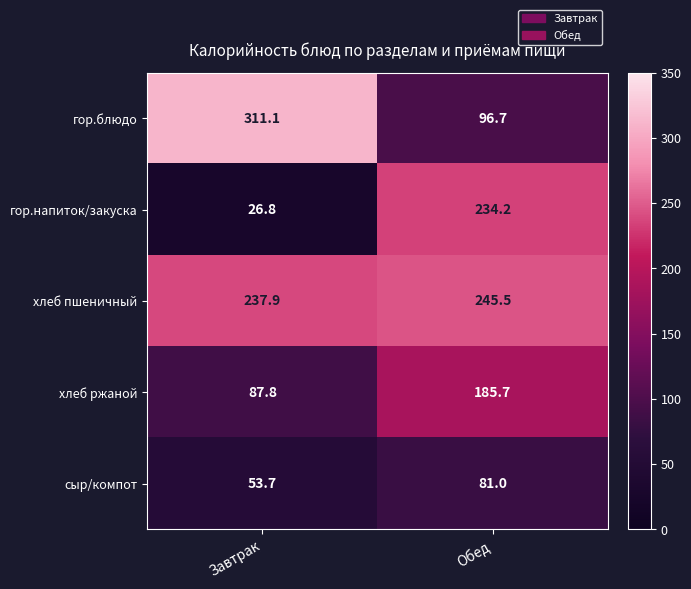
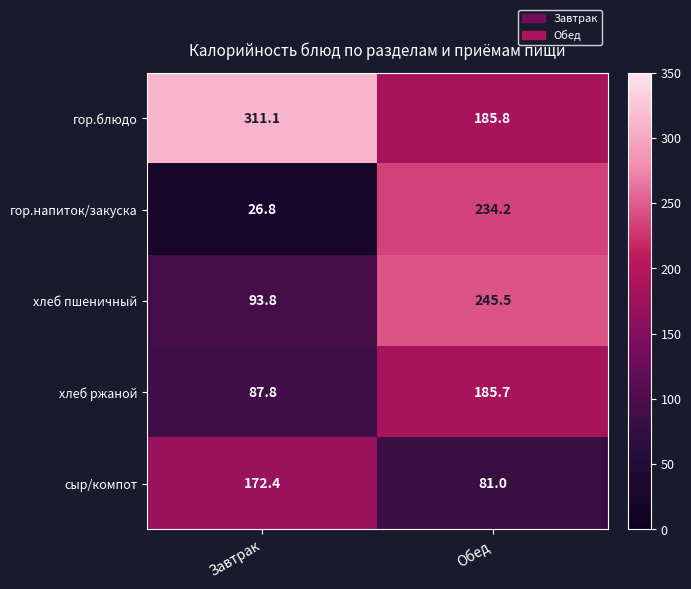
  {
    "гор.блюдо": {
      "Завтрак": 311.1,
-     "Обед": 96.7
+     "Обед": 185.8
    },
    "гор.напиток/закуска": {
      "Завтрак": 26.8,
      "Обед": 234.2
    },
    "хлеб пшеничный": {
-     "Завтрак": 237.9,
+     "Завтрак": 93.8,
      "Обед": 245.5
    },
    "хлеб ржаной": {
      "Завтрак": 87.8,
      "Обед": 185.7
    },
    "сыр/компот": {
-     "Завтрак": 53.7,
+     "Завтрак": 172.4,
      "Обед": 81.0
    }
  }
